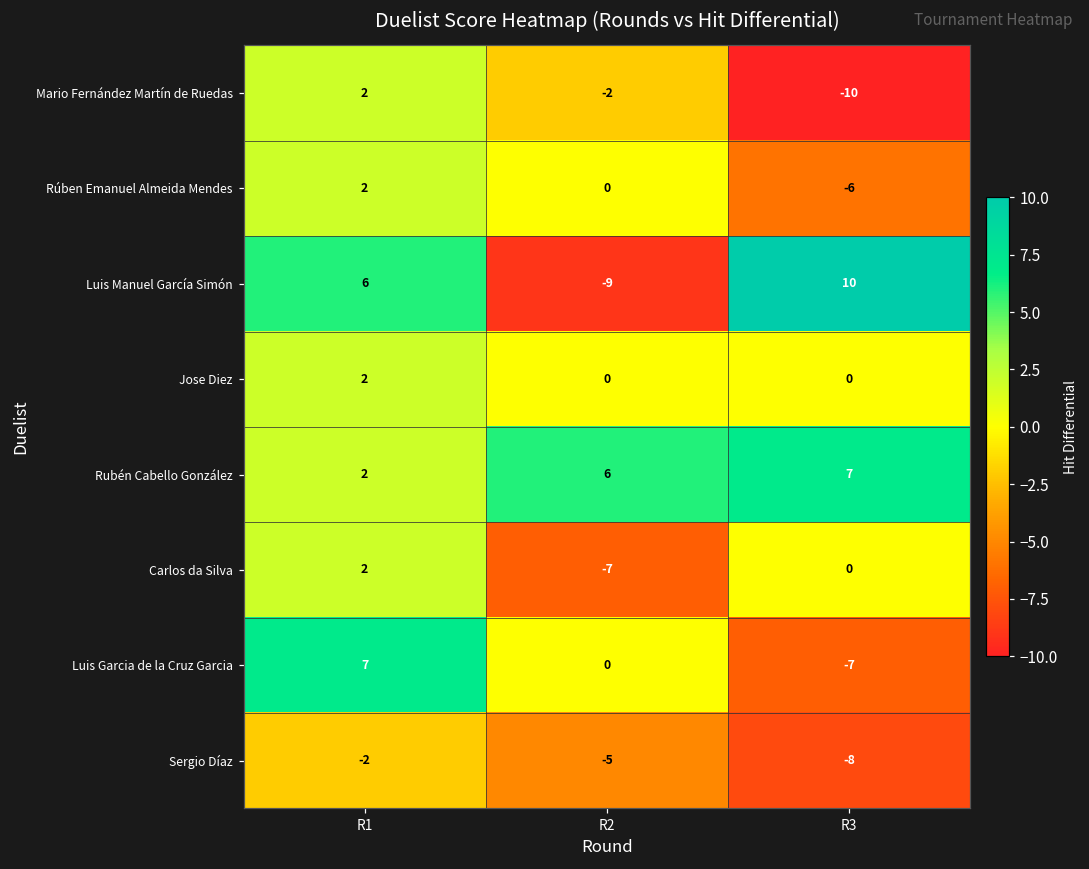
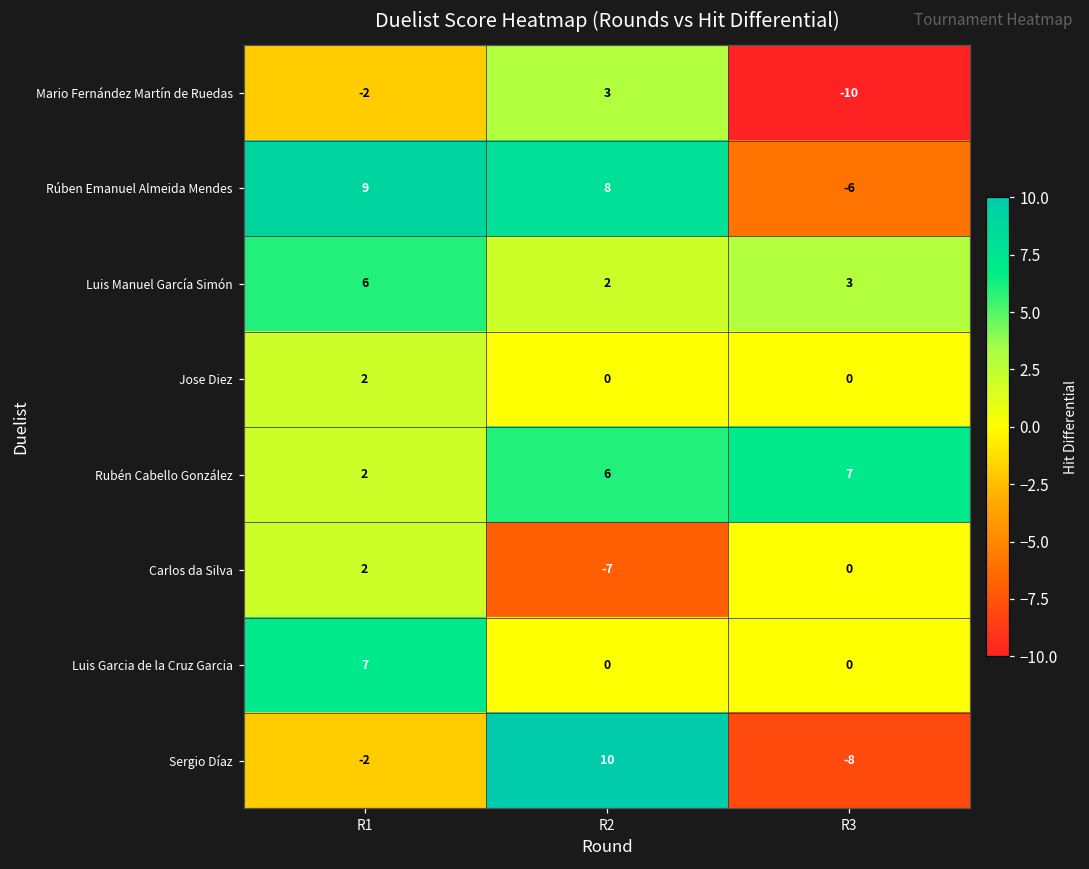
  {
    "Mario Fernández Martín de Ruedas": {
-     "R1": 2,
-     "R2": -2,
+     "R1": -2,
+     "R2": 3,
      "R3": -10
    },
    "Rúben Emanuel Almeida Mendes": {
-     "R1": 2,
-     "R2": 0,
+     "R1": 9,
+     "R2": 8,
      "R3": -6
    },
    "Luis Manuel García Simón": {
      "R1": 6,
-     "R2": -9,
-     "R3": 10
+     "R2": 2,
+     "R3": 3
    },
    "Jose Diez": {
      "R1": 2,
      "R2": 0,
      "R3": 0
    },
    "Rubén Cabello González": {
      "R1": 2,
      "R2": 6,
      "R3": 7
    },
    "Carlos da Silva": {
      "R1": 2,
      "R2": -7,
      "R3": 0
    },
    "Luis Garcia de la Cruz Garcia": {
      "R1": 7,
      "R2": 0,
-     "R3": -7
+     "R3": 0
    },
    "Sergio Díaz": {
      "R1": -2,
-     "R2": -5,
+     "R2": 10,
      "R3": -8
    }
  }
